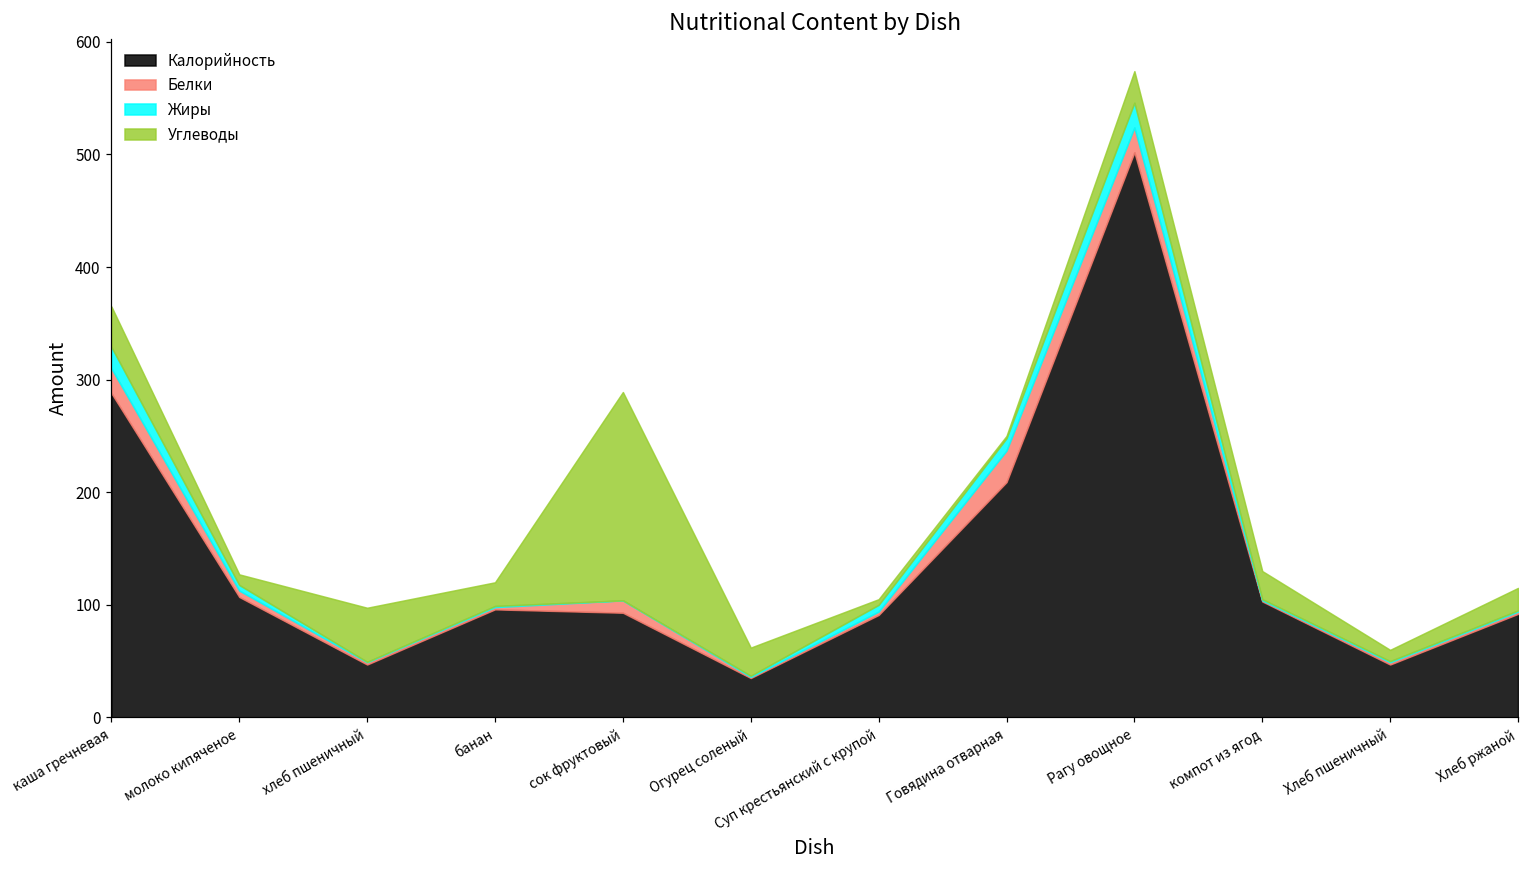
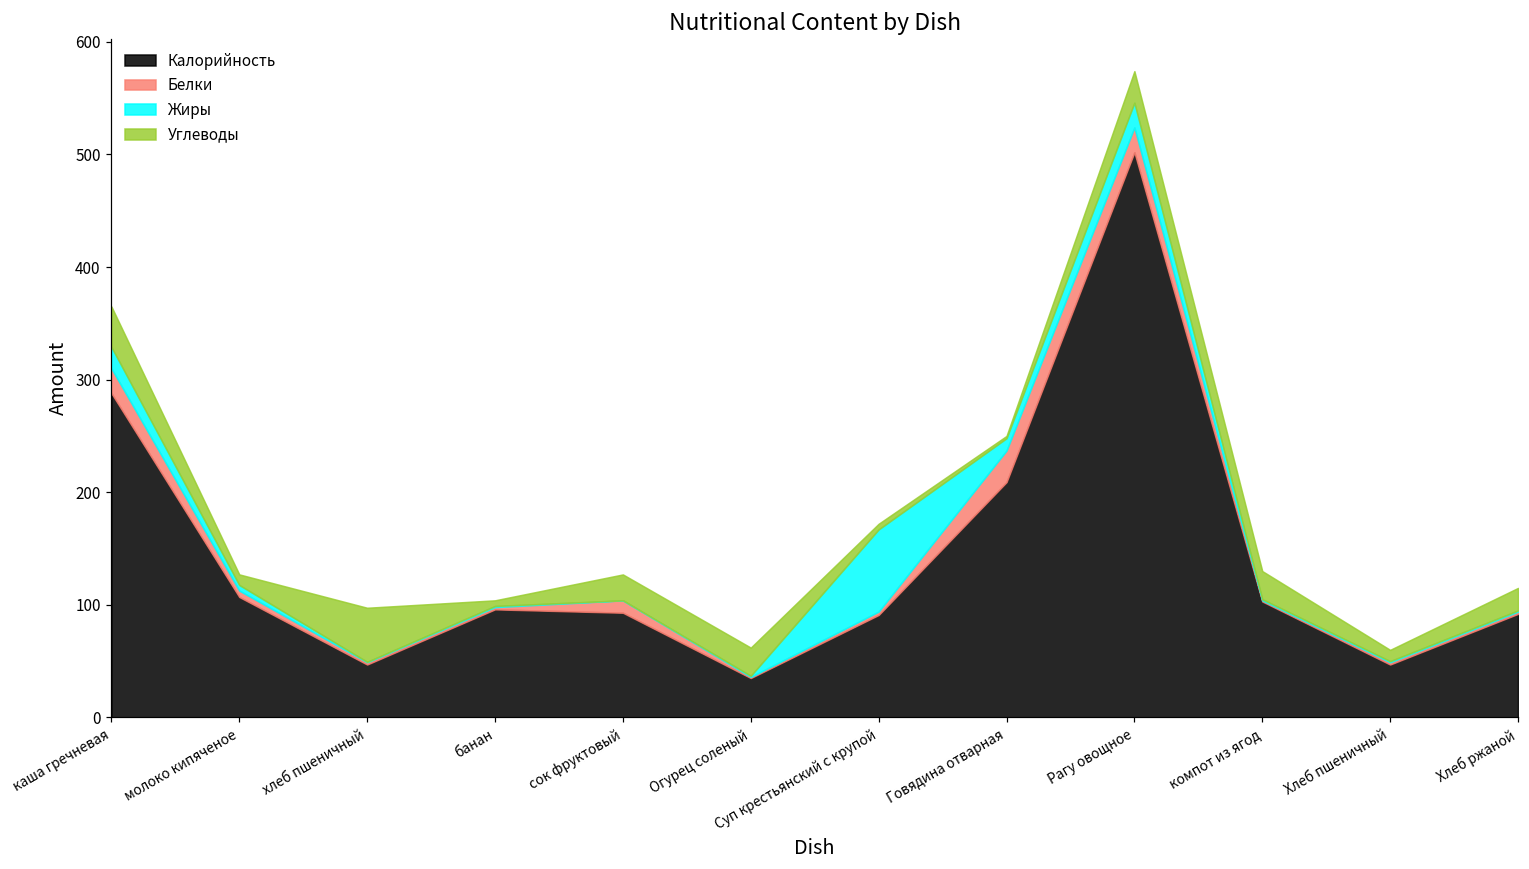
  {
    "Калорийность": {
      "каша гречневая": 288,
      "молоко кипяченое": 107,
      "сок фруктовый": 93,
      "Суп крестьянский с крупой": 91,
      "Говядина отварная": 209,
      "Рагу овощное": 502
    },
    "Белки": {
      "каша гречневая": 22,
      "молоко кипяченое": 6,
      "Суп крестьянский с крупой": 3,
      "Говядина отварная": 28,
      "Рагу овощное": 22
    },
    "Жиры": {
      "каша гречневая": 19,
      "молоко кипяченое": 5,
-     "Суп крестьянский с крупой": 6,
+     "Суп крестьянский с крупой": 73,
      "Рагу овощное": 22
    },
    "Углеводы": {
      "каша гречневая": 36,
      "молоко кипяченое": 9,
      "хлеб пшеничный": 48,
-     "банан": 21,
-     "сок фруктовый": 185,
+     "банан": 5,
+     "сок фруктовый": 23,
      "Огурец соленый": 25,
      "Суп крестьянский с крупой": 5,
      "Рагу овощное": 28,
      "компот из ягод": 25,
      "Хлеб пшеничный": 10,
      "Хлеб ржаной": 20
    }
  }
